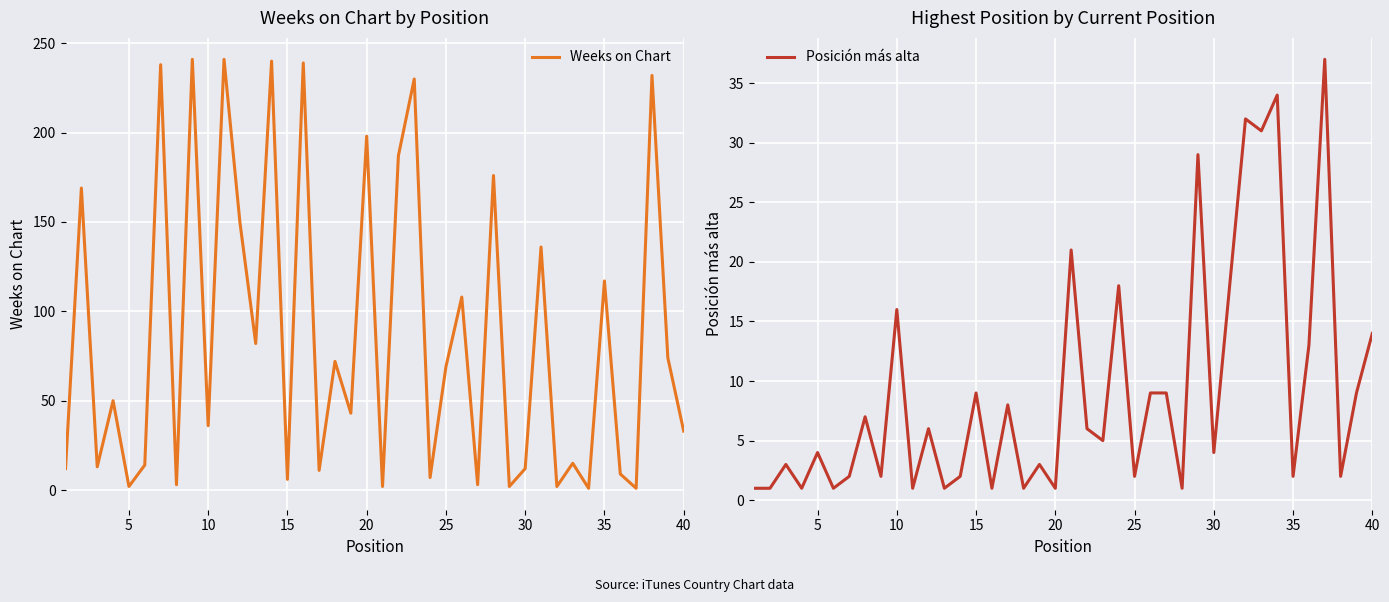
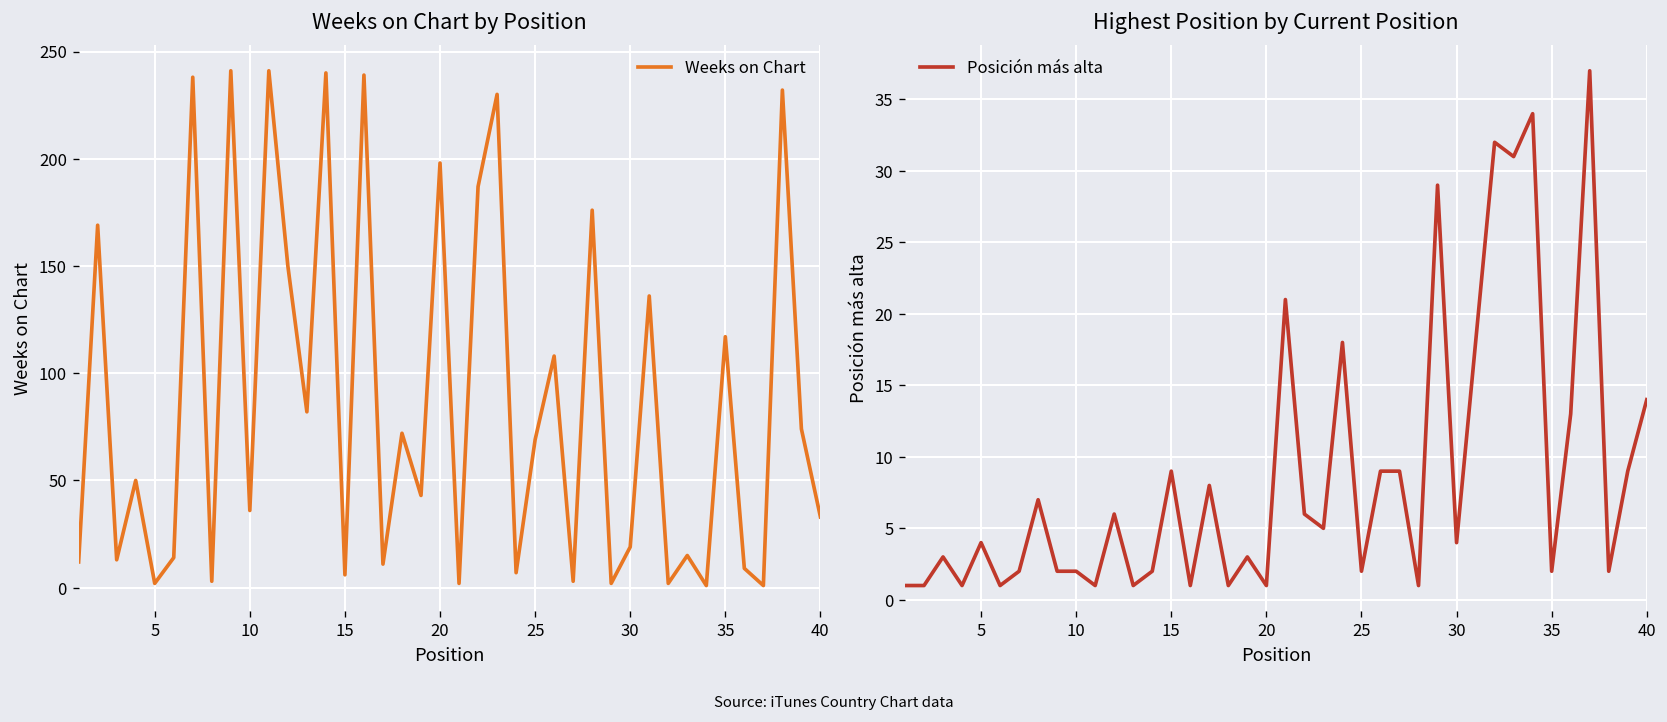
  {
    "Weeks on Chart by Position": {
      "5": 2,
      "10": 36,
      "15": 6,
      "20": 198,
      "25": 69,
-     "30": 12,
+     "30": 19,
      "35": 117,
      "40": 33
    },
    "Highest Position by Current Position": {
      "5": 4,
-     "10": 16,
+     "10": 2,
      "15": 9,
      "20": 1,
      "25": 2,
      "30": 4,
      "35": 2,
      "40": 14
    }
  }
